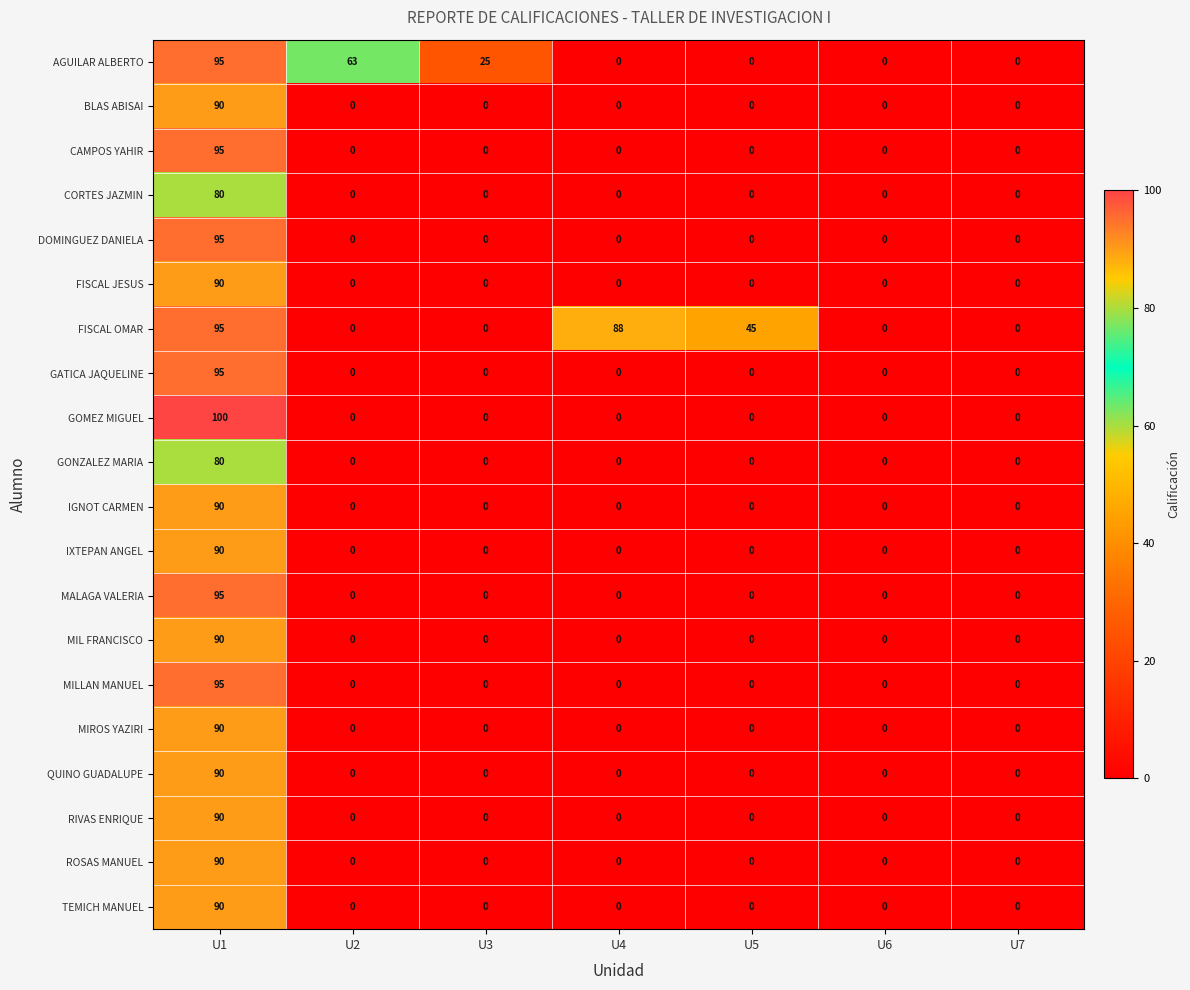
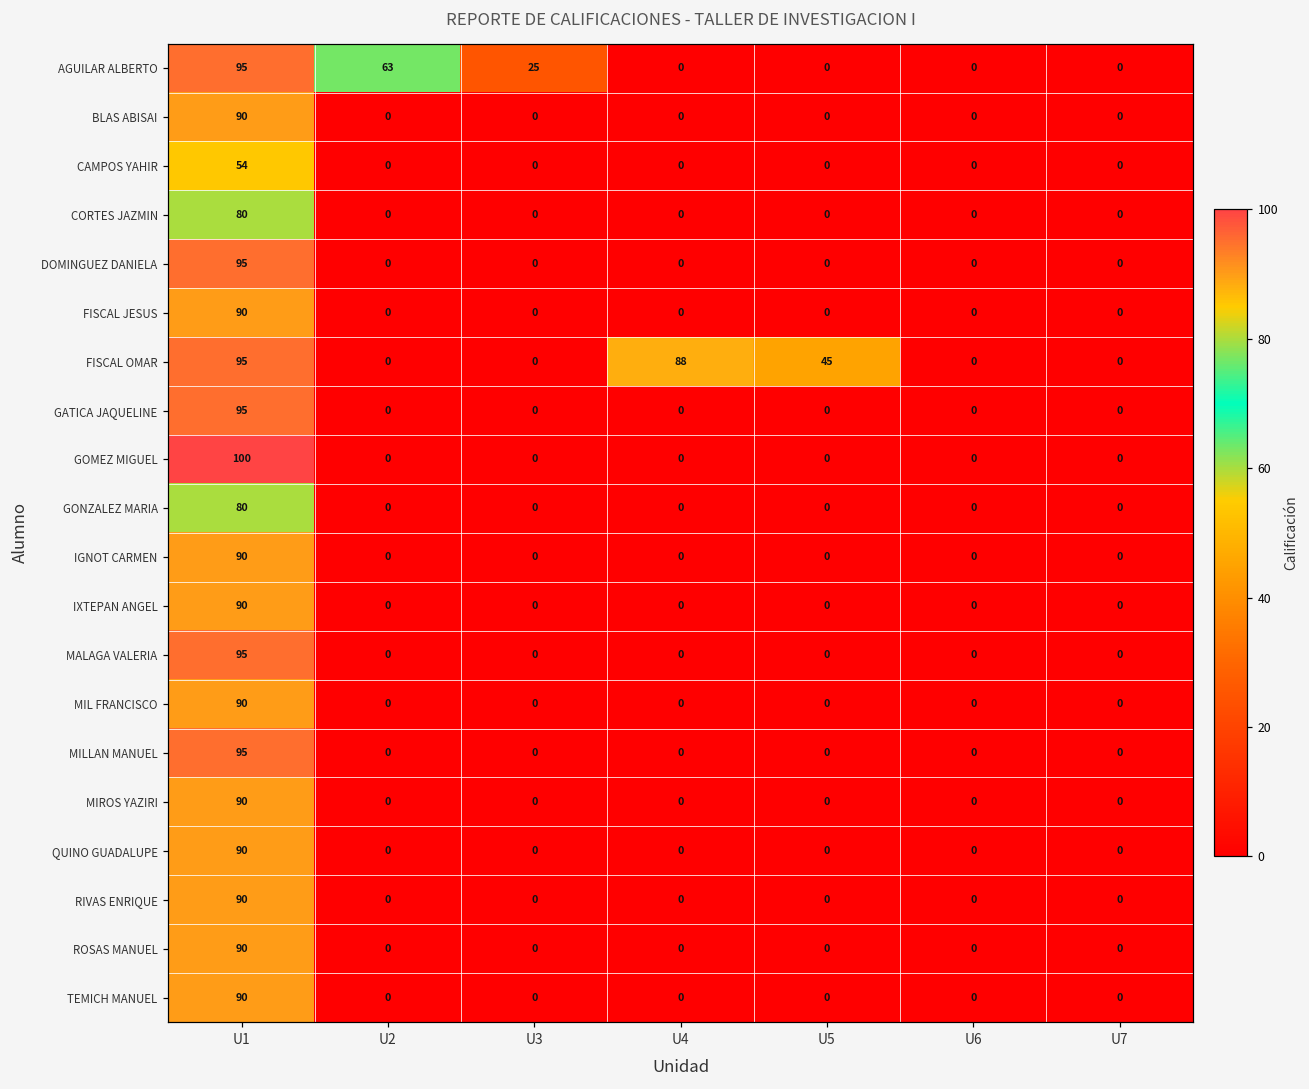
  {
    "AGUILAR ALBERTO": {
      "U1": 95,
      "U2": 63,
      "U3": 25,
      "U4": 0,
      "U5": 0,
      "U6": 0,
      "U7": 0
    },
    "BLAS ABISAI": {
      "U1": 90,
      "U2": 0,
      "U3": 0,
      "U4": 0,
      "U5": 0,
      "U6": 0,
      "U7": 0
    },
    "CAMPOS YAHIR": {
-     "U1": 95,
+     "U1": 54,
      "U2": 0,
      "U3": 0,
      "U4": 0,
      "U5": 0,
      "U6": 0,
      "U7": 0
    },
    "CORTES JAZMIN": {
      "U1": 80,
      "U2": 0,
      "U3": 0,
      "U4": 0,
      "U5": 0,
      "U6": 0,
      "U7": 0
    },
    "DOMINGUEZ DANIELA": {
      "U1": 95,
      "U2": 0,
      "U3": 0,
      "U4": 0,
      "U5": 0,
      "U6": 0,
      "U7": 0
    },
    "FISCAL JESUS": {
      "U1": 90,
      "U2": 0,
      "U3": 0,
      "U4": 0,
      "U5": 0,
      "U6": 0,
      "U7": 0
    },
    "FISCAL OMAR": {
      "U1": 95,
      "U2": 0,
      "U3": 0,
      "U4": 88,
      "U5": 45,
      "U6": 0,
      "U7": 0
    },
    "GATICA JAQUELINE": {
      "U1": 95,
      "U2": 0,
      "U3": 0,
      "U4": 0,
      "U5": 0,
      "U6": 0,
      "U7": 0
    },
    "GOMEZ MIGUEL": {
      "U1": 100,
      "U2": 0,
      "U3": 0,
      "U4": 0,
      "U5": 0,
      "U6": 0,
      "U7": 0
    },
    "GONZALEZ MARIA": {
      "U1": 80,
      "U2": 0,
      "U3": 0,
      "U4": 0,
      "U5": 0,
      "U6": 0,
      "U7": 0
    },
    "IGNOT CARMEN": {
      "U1": 90,
      "U2": 0,
      "U3": 0,
      "U4": 0,
      "U5": 0,
      "U6": 0,
      "U7": 0
    },
    "IXTEPAN ANGEL": {
      "U1": 90,
      "U2": 0,
      "U3": 0,
      "U4": 0,
      "U5": 0,
      "U6": 0,
      "U7": 0
    },
    "MALAGA VALERIA": {
      "U1": 95,
      "U2": 0,
      "U3": 0,
      "U4": 0,
      "U5": 0,
      "U6": 0,
      "U7": 0
    },
    "MIL FRANCISCO": {
      "U1": 90,
      "U2": 0,
      "U3": 0,
      "U4": 0,
      "U5": 0,
      "U6": 0,
      "U7": 0
    },
    "MILLAN MANUEL": {
      "U1": 95,
      "U2": 0,
      "U3": 0,
      "U4": 0,
      "U5": 0,
      "U6": 0,
      "U7": 0
    },
    "MIROS YAZIRI": {
      "U1": 90,
      "U2": 0,
      "U3": 0,
      "U4": 0,
      "U5": 0,
      "U6": 0,
      "U7": 0
    },
    "QUINO GUADALUPE": {
      "U1": 90,
      "U2": 0,
      "U3": 0,
      "U4": 0,
      "U5": 0,
      "U6": 0,
      "U7": 0
    },
    "RIVAS ENRIQUE": {
      "U1": 90,
      "U2": 0,
      "U3": 0,
      "U4": 0,
      "U5": 0,
      "U6": 0,
      "U7": 0
    },
    "ROSAS MANUEL": {
      "U1": 90,
      "U2": 0,
      "U3": 0,
      "U4": 0,
      "U5": 0,
      "U6": 0,
      "U7": 0
    },
    "TEMICH MANUEL": {
      "U1": 90,
      "U2": 0,
      "U3": 0,
      "U4": 0,
      "U5": 0,
      "U6": 0,
      "U7": 0
    }
  }
